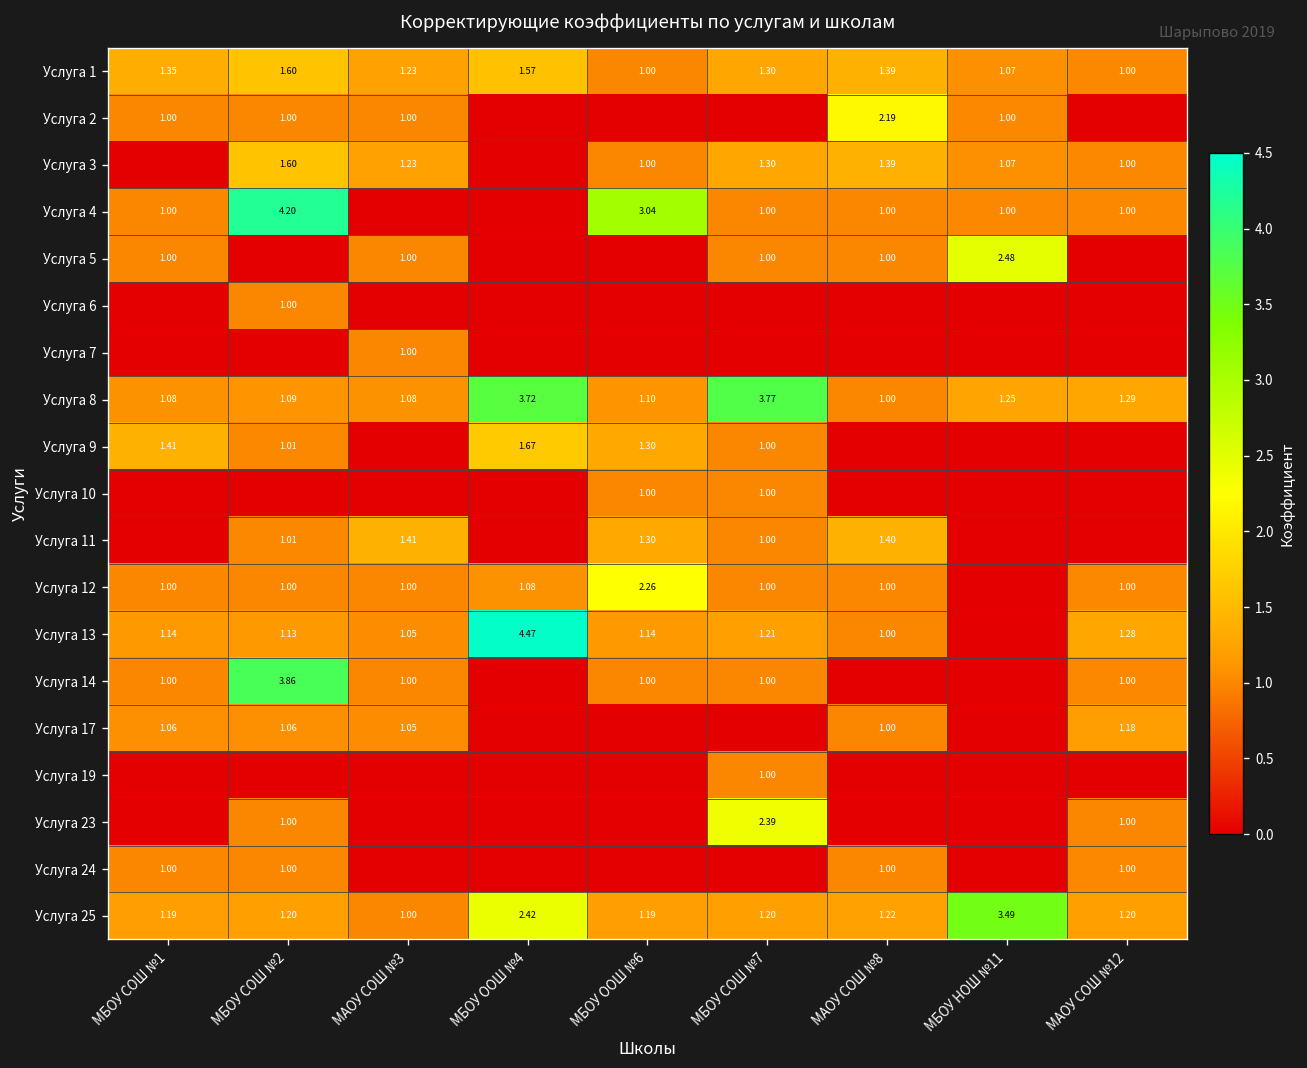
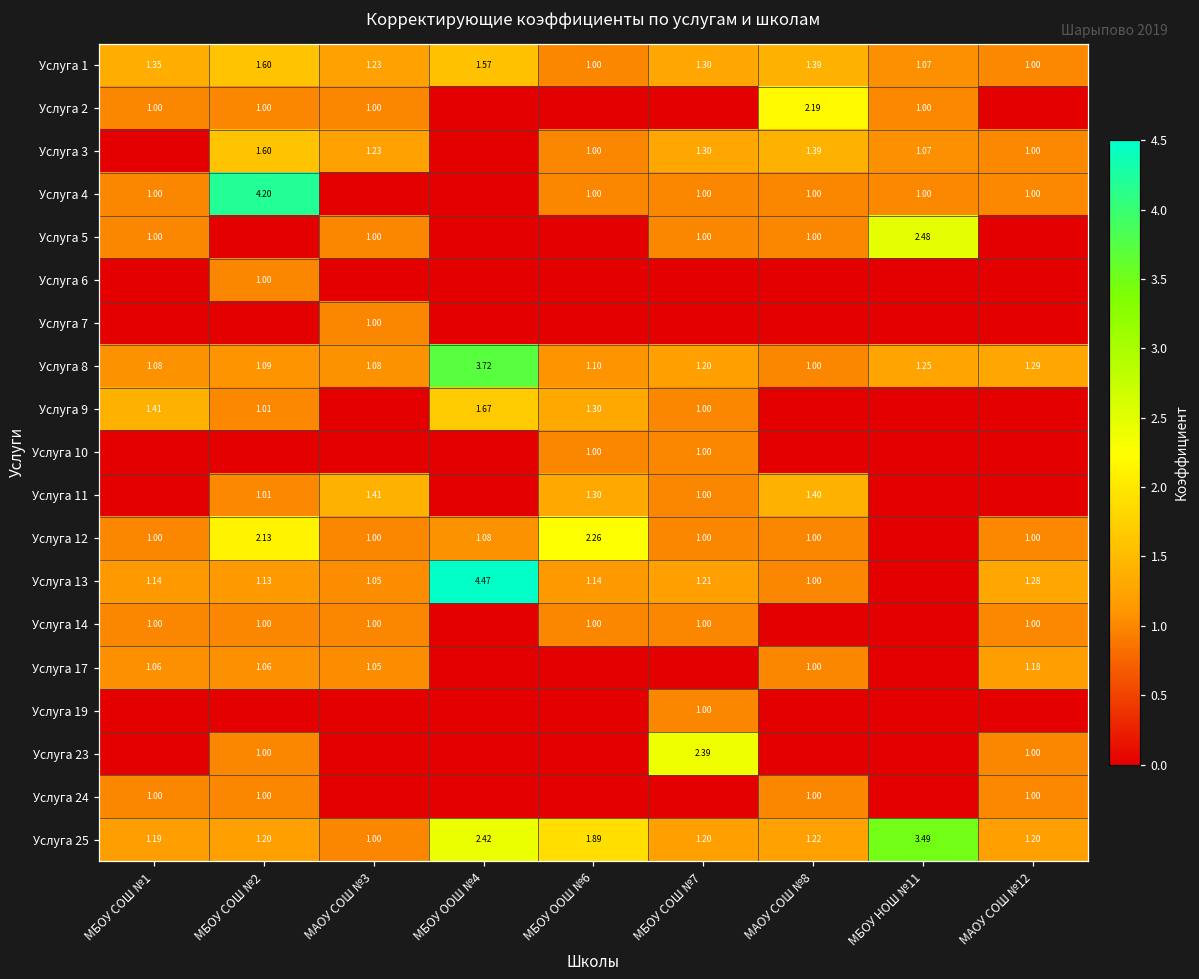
  {
    "Услуга 1": {
      "МБОУ СОШ №1": 1.35,
      "МБОУ СОШ №2": 1.60,
      "МАОУ СОШ №3": 1.23,
      "МБОУ ООШ №4": 1.57,
      "МБОУ ООШ №6": 1.00,
      "МБОУ СОШ №7": 1.30,
      "МАОУ СОШ №8": 1.39,
      "МБОУ НОШ №11": 1.07,
      "МАОУ СОШ №12": 1.00
    },
    "Услуга 2": {
      "МБОУ СОШ №1": 1.00,
      "МБОУ СОШ №2": 1.00,
      "МАОУ СОШ №3": 1.00,
      "МАОУ СОШ №8": 2.19,
      "МБОУ НОШ №11": 1.00
    },
    "Услуга 3": {
      "МБОУ СОШ №2": 1.60,
      "МАОУ СОШ №3": 1.23,
      "МБОУ ООШ №6": 1.00,
      "МБОУ СОШ №7": 1.30,
      "МАОУ СОШ №8": 1.39,
      "МБОУ НОШ №11": 1.07,
      "МАОУ СОШ №12": 1.00
    },
    "Услуга 4": {
      "МБОУ СОШ №1": 1.00,
      "МБОУ СОШ №2": 4.20,
-     "МБОУ ООШ №6": 3.04,
+     "МБОУ ООШ №6": 1.00,
      "МБОУ СОШ №7": 1.00,
      "МАОУ СОШ №8": 1.00,
      "МБОУ НОШ №11": 1.00,
      "МАОУ СОШ №12": 1.00
    },
    "Услуга 5": {
      "МБОУ СОШ №1": 1.00,
      "МАОУ СОШ №3": 1.00,
      "МБОУ СОШ №7": 1.00,
      "МАОУ СОШ №8": 1.00,
      "МБОУ НОШ №11": 2.48
    },
    "Услуга 6": {
      "МБОУ СОШ №2": 1.00
    },
    "Услуга 7": {
      "МАОУ СОШ №3": 1.00
    },
    "Услуга 8": {
      "МБОУ СОШ №1": 1.08,
      "МБОУ СОШ №2": 1.09,
      "МАОУ СОШ №3": 1.08,
      "МБОУ ООШ №4": 3.72,
      "МБОУ ООШ №6": 1.10,
-     "МБОУ СОШ №7": 3.77,
+     "МБОУ СОШ №7": 1.20,
      "МАОУ СОШ №8": 1.00,
      "МБОУ НОШ №11": 1.25,
      "МАОУ СОШ №12": 1.29
    },
    "Услуга 9": {
      "МБОУ СОШ №1": 1.41,
      "МБОУ СОШ №2": 1.01,
      "МБОУ ООШ №4": 1.67,
      "МБОУ ООШ №6": 1.30,
      "МБОУ СОШ №7": 1.00
    },
    "Услуга 10": {
      "МБОУ ООШ №6": 1.00,
      "МБОУ СОШ №7": 1.00
    },
    "Услуга 11": {
      "МБОУ СОШ №2": 1.01,
      "МАОУ СОШ №3": 1.41,
      "МБОУ ООШ №6": 1.30,
      "МБОУ СОШ №7": 1.00,
      "МАОУ СОШ №8": 1.40
    },
    "Услуга 12": {
      "МБОУ СОШ №1": 1.00,
-     "МБОУ СОШ №2": 1.00,
+     "МБОУ СОШ №2": 2.13,
      "МАОУ СОШ №3": 1.00,
      "МБОУ ООШ №4": 1.08,
      "МБОУ ООШ №6": 2.26,
      "МБОУ СОШ №7": 1.00,
      "МАОУ СОШ №8": 1.00,
      "МАОУ СОШ №12": 1.00
    },
    "Услуга 13": {
      "МБОУ СОШ №1": 1.14,
      "МБОУ СОШ №2": 1.13,
      "МАОУ СОШ №3": 1.05,
      "МБОУ ООШ №4": 4.47,
      "МБОУ ООШ №6": 1.14,
      "МБОУ СОШ №7": 1.21,
      "МАОУ СОШ №8": 1.00,
      "МАОУ СОШ №12": 1.28
    },
    "Услуга 14": {
      "МБОУ СОШ №1": 1.00,
-     "МБОУ СОШ №2": 3.86,
+     "МБОУ СОШ №2": 1.00,
      "МАОУ СОШ №3": 1.00,
      "МБОУ ООШ №6": 1.00,
      "МБОУ СОШ №7": 1.00,
      "МАОУ СОШ №12": 1.00
    },
    "Услуга 17": {
      "МБОУ СОШ №1": 1.06,
      "МБОУ СОШ №2": 1.06,
      "МАОУ СОШ №3": 1.05,
      "МАОУ СОШ №8": 1.00,
      "МАОУ СОШ №12": 1.18
    },
    "Услуга 19": {
      "МБОУ СОШ №7": 1.00
    },
    "Услуга 23": {
      "МБОУ СОШ №2": 1.00,
      "МБОУ СОШ №7": 2.39,
      "МАОУ СОШ №12": 1.00
    },
    "Услуга 24": {
      "МБОУ СОШ №1": 1.00,
      "МБОУ СОШ №2": 1.00,
      "МАОУ СОШ №8": 1.00,
      "МАОУ СОШ №12": 1.00
    },
    "Услуга 25": {
      "МБОУ СОШ №1": 1.19,
      "МБОУ СОШ №2": 1.20,
      "МАОУ СОШ №3": 1.00,
      "МБОУ ООШ №4": 2.42,
-     "МБОУ ООШ №6": 1.19,
+     "МБОУ ООШ №6": 1.89,
      "МБОУ СОШ №7": 1.20,
      "МАОУ СОШ №8": 1.22,
      "МБОУ НОШ №11": 3.49,
      "МАОУ СОШ №12": 1.20
    }
  }
